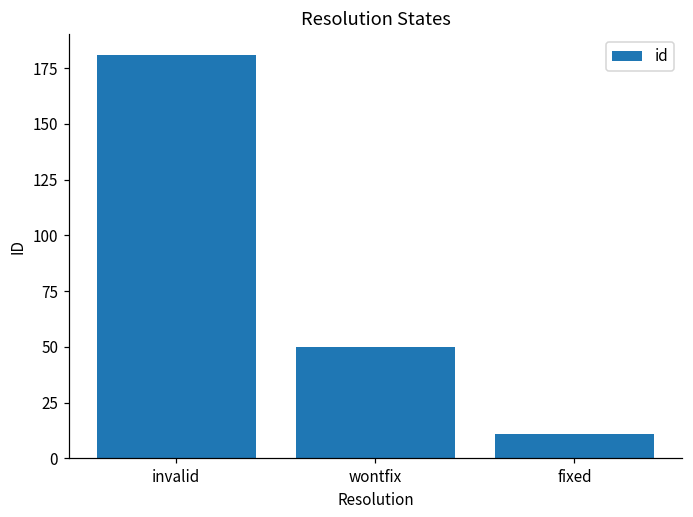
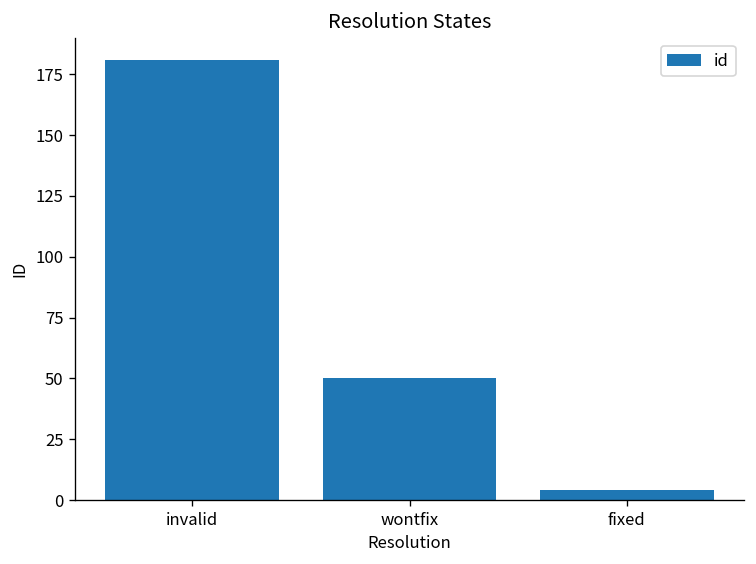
  {
    "invalid": 181,
    "wontfix": 50,
-   "fixed": 11
+   "fixed": 4
  }
